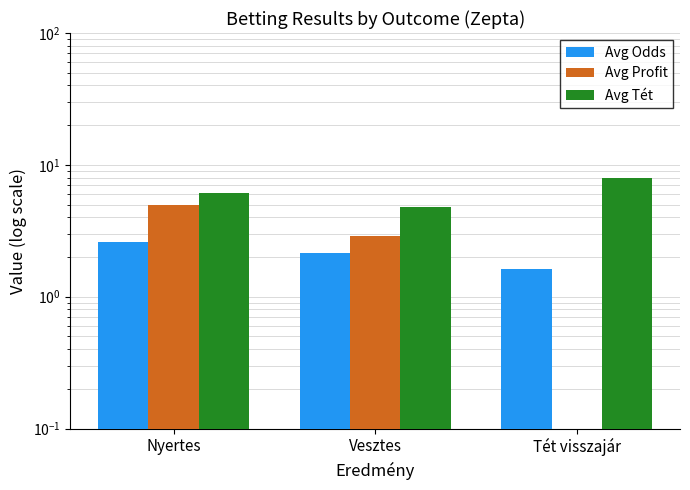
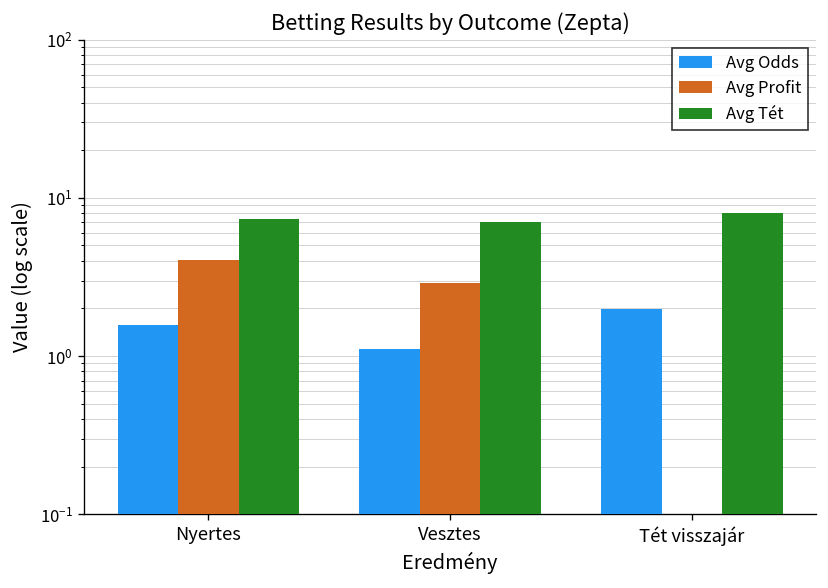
  {
    "Avg Odds": {
-     "Nyertes": 2.6,
-     "Vesztes": 2.2,
-     "Tét visszajár": 1.6
+     "Nyertes": 1.6,
+     "Vesztes": 1.1,
+     "Tét visszajár": 2.0
    },
    "Avg Profit": {
-     "Nyertes": 4.9,
+     "Nyertes": 4.1,
      "Vesztes": 2.9
    },
    "Avg Tét": {
-     "Nyertes": 6,
-     "Vesztes": 4.8,
+     "Nyertes": 7,
+     "Vesztes": 7,
      "Tét visszajár": 8
    }
  }
